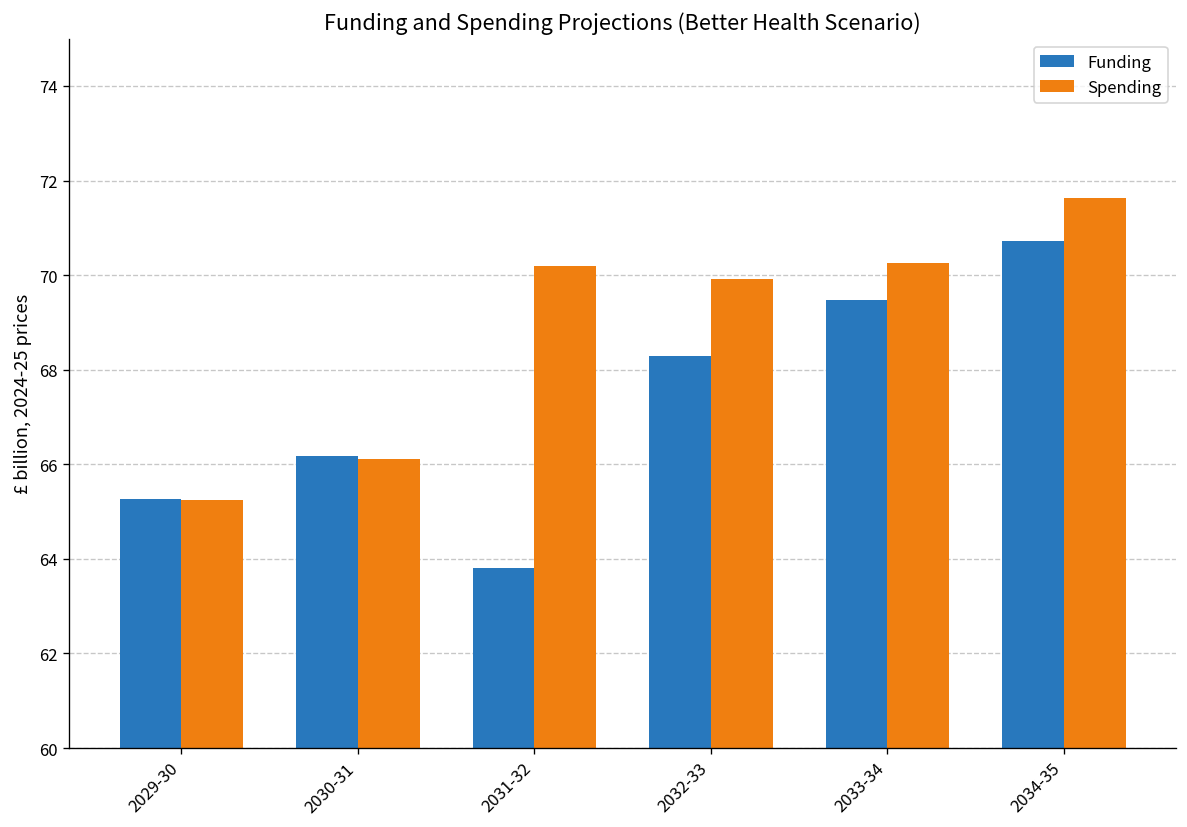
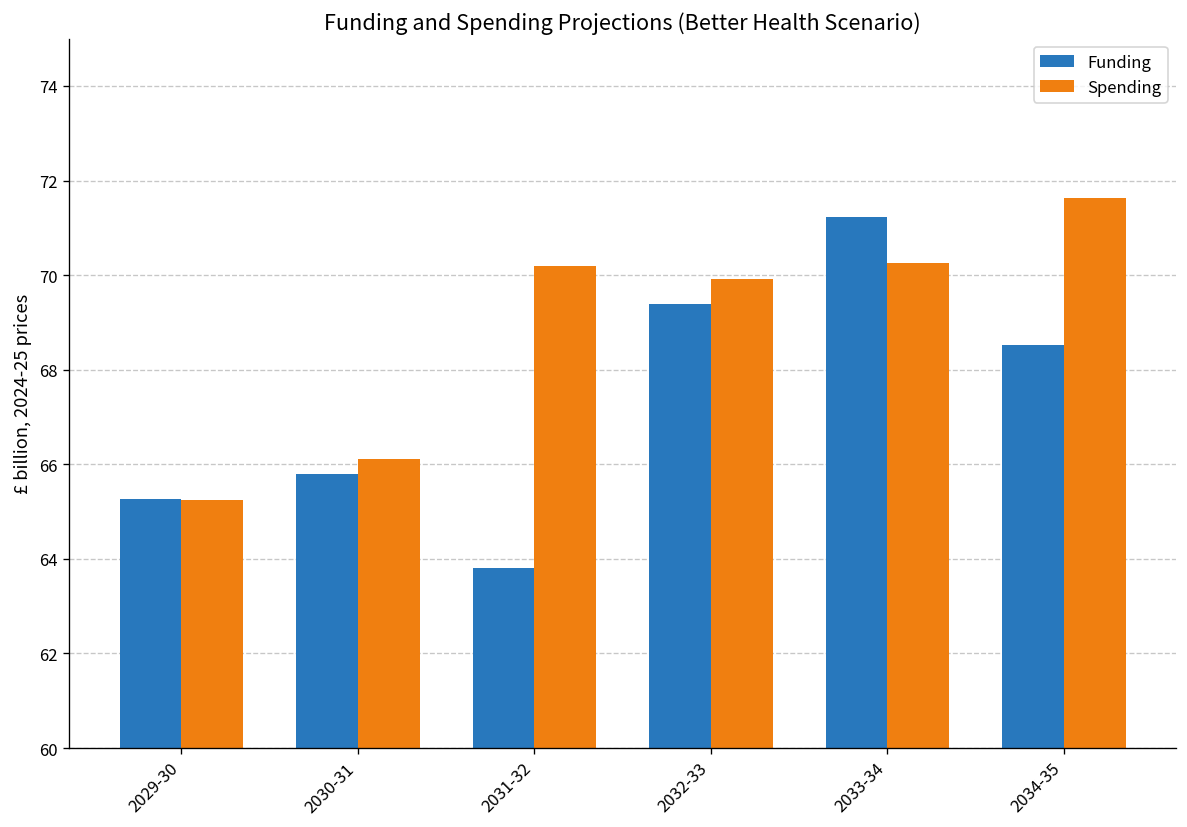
  {
    "Funding": {
      "2029-30": 65.3,
-     "2030-31": 66.2,
+     "2030-31": 65.8,
      "2031-32": 63.8,
-     "2032-33": 68.3,
-     "2033-34": 69.5,
-     "2034-35": 70.7
+     "2032-33": 69.4,
+     "2033-34": 71.2,
+     "2034-35": 68.5
    },
    "Spending": {
      "2029-30": 65.2,
      "2030-31": 66.1,
      "2031-32": 70.2,
      "2032-33": 69.9,
      "2033-34": 70.3,
      "2034-35": 71.6
    }
  }
